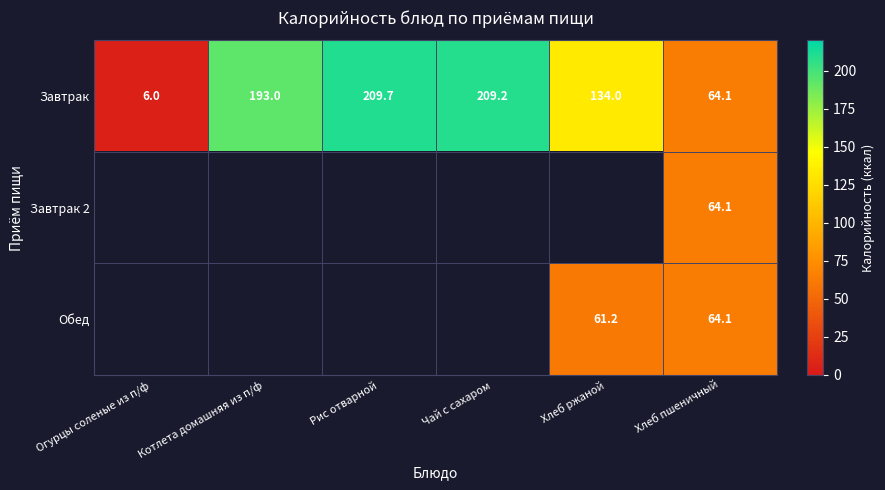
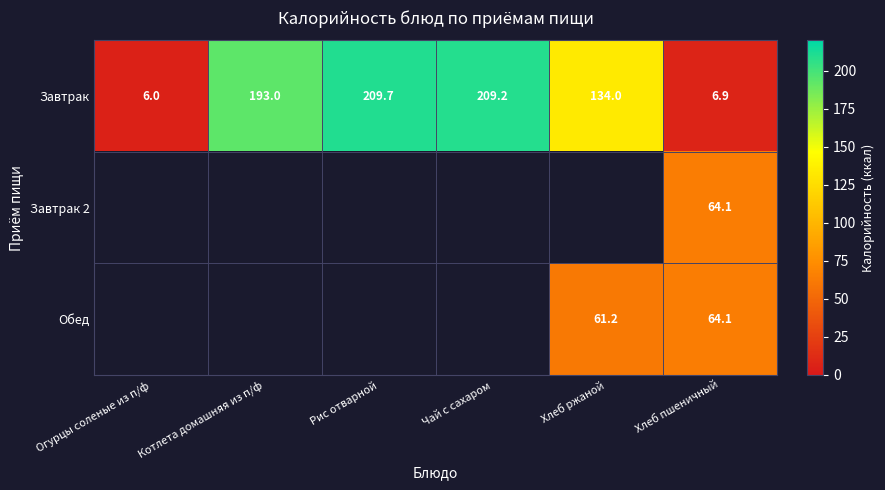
  {
    "Завтрак": {
      "Огурцы соленые из п/ф": 6.0,
      "Котлета домашняя из п/ф": 193.0,
      "Рис отварной": 209.7,
      "Чай с сахаром": 209.2,
      "Хлеб ржаной": 134.0,
-     "Хлеб пшеничный": 64.1
+     "Хлеб пшеничный": 6.9
    },
    "Завтрак 2": {
      "Хлеб пшеничный": 64.1
    },
    "Обед": {
      "Хлеб ржаной": 61.2,
      "Хлеб пшеничный": 64.1
    }
  }
